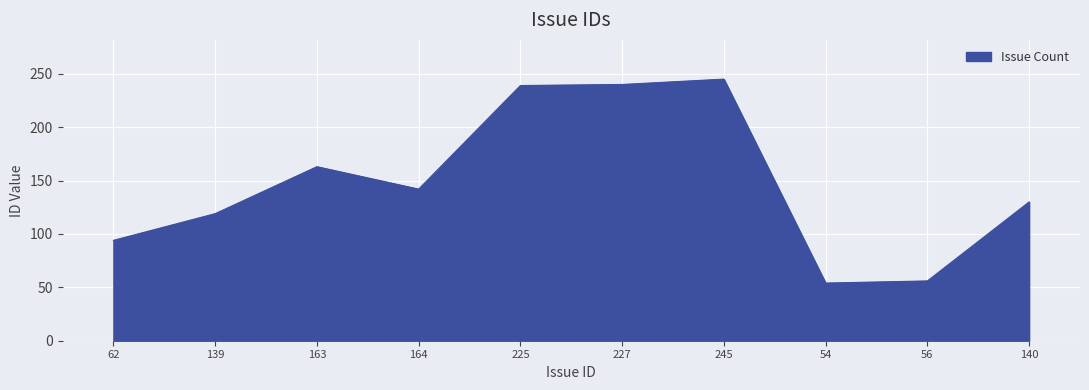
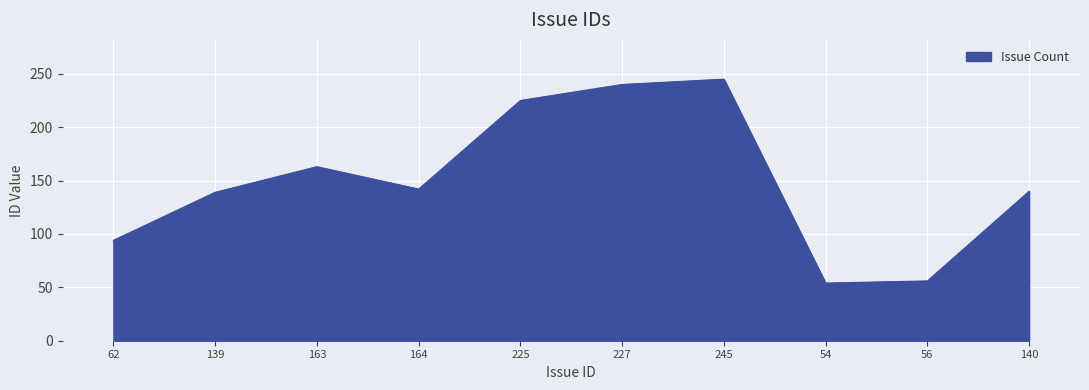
  {
    "62": 94,
-   "139": 119,
+   "139": 139,
    "163": 163,
    "164": 142,
-   "225": 239,
+   "225": 225,
    "227": 240,
    "245": 245,
    "54": 54,
    "56": 56,
-   "140": 130
+   "140": 140
  }
